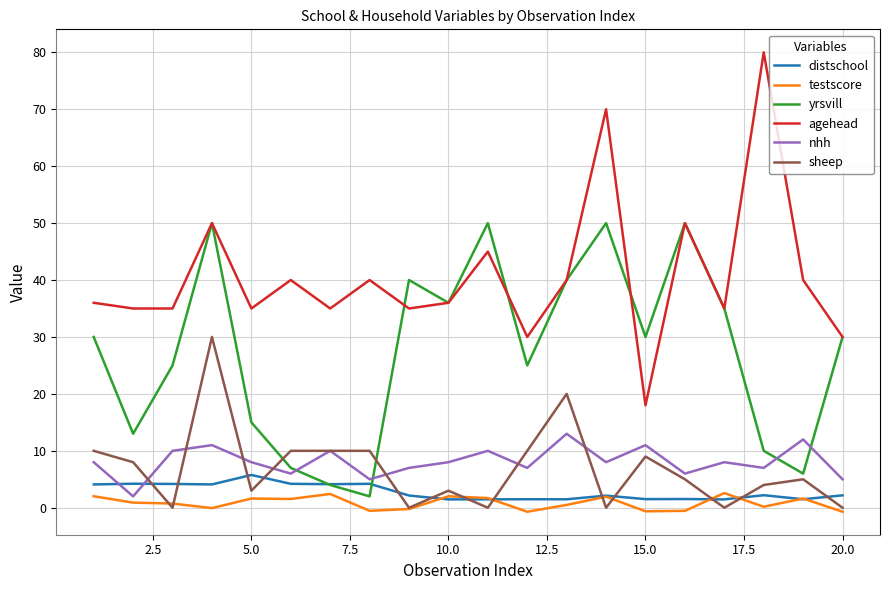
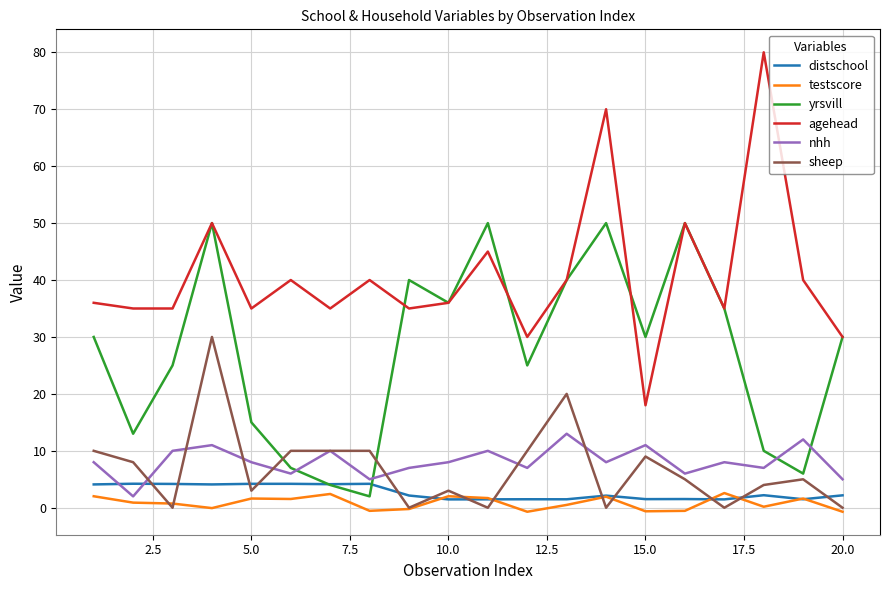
  {
    "distschool": {
-     "5.0": 6,
+     "5.0": 4,
      "10.0": 1,
      "15.0": 2,
      "20.0": 2
    },
    "testscore": {
      "5.0": 2,
      "10.0": 2,
      "15.0": -1,
      "20.0": -1
    },
    "yrsvill": {
      "5.0": 15,
      "15.0": 30
    },
    "agehead": {
      "5.0": 35,
      "15.0": 18
    },
    "nhh": {
      "5.0": 8,
      "10.0": 8,
      "15.0": 11,
      "20.0": 5
    },
    "sheep": {
      "5.0": 3,
      "10.0": 3,
      "15.0": 9,
      "20.0": 0
    }
  }
